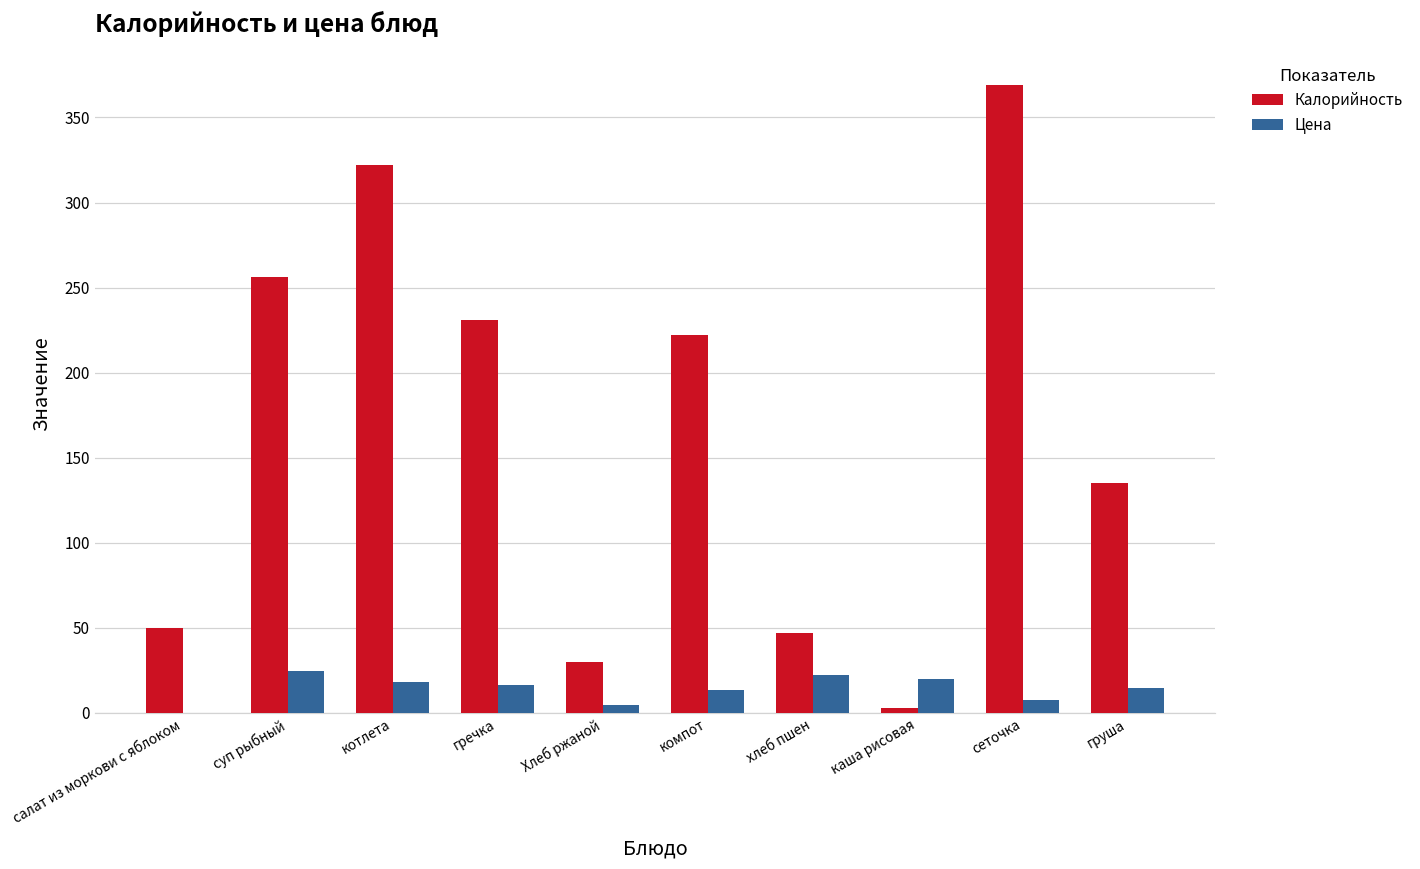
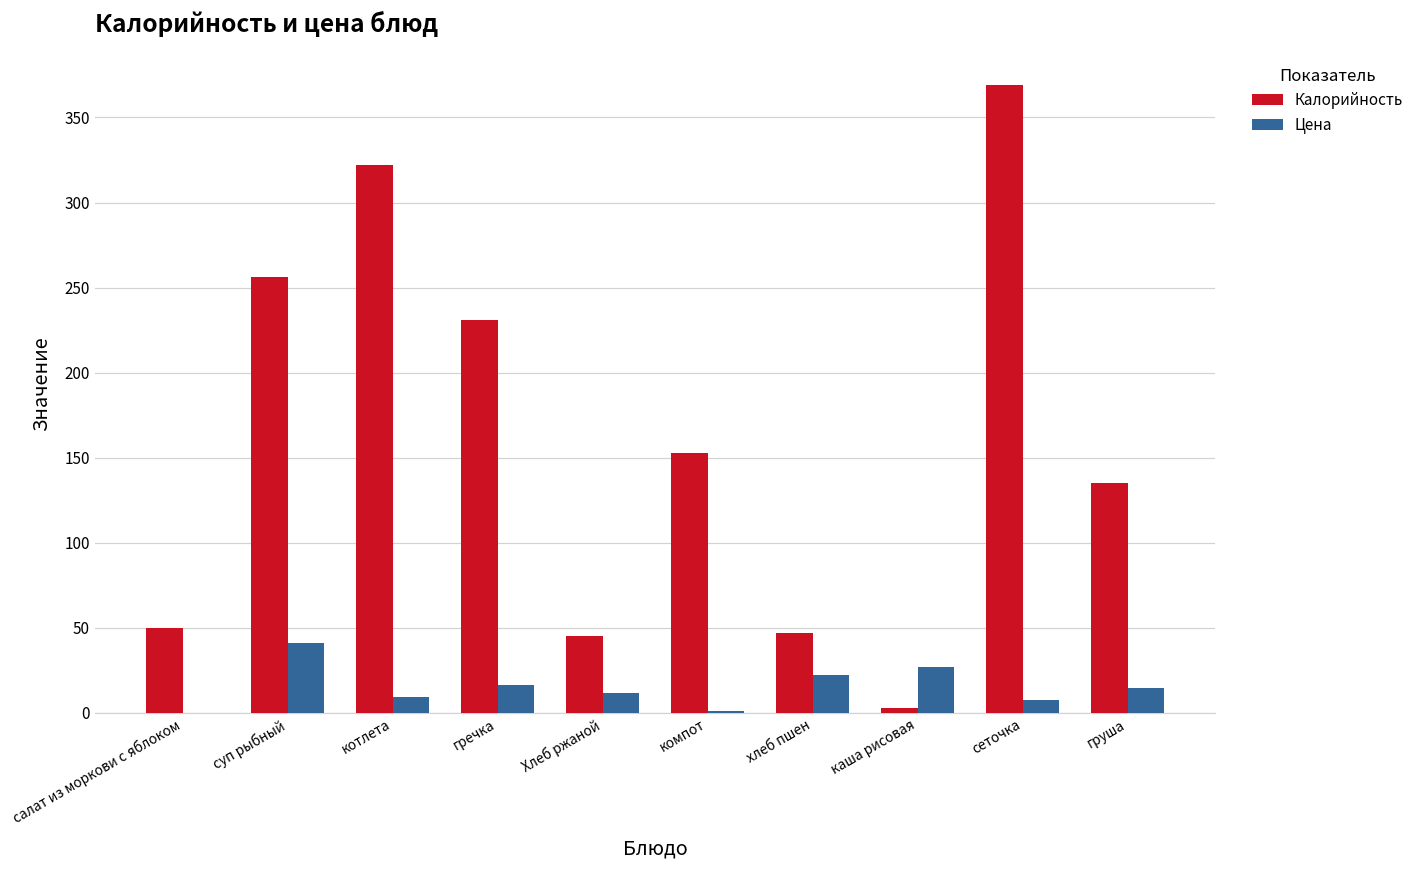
  {
    "Калорийность": {
      "салат из моркови с яблоком": 50,
      "суп рыбный": 256,
      "котлета": 322,
      "гречка": 231,
-     "Хлеб ржаной": 30,
-     "компот": 222,
+     "Хлеб ржаной": 45,
+     "компот": 153,
      "хлеб пшен": 47,
      "каша рисовая": 3,
      "сеточка": 369,
      "груша": 135
    },
    "Цена": {
      "салат из моркови с яблоком": 0,
-     "суп рыбный": 25,
-     "котлета": 18,
+     "суп рыбный": 41,
+     "котлета": 9,
      "гречка": 16,
-     "Хлеб ржаной": 5,
-     "компот": 13,
+     "Хлеб ржаной": 11,
+     "компот": 1,
      "хлеб пшен": 22,
-     "каша рисовая": 20,
+     "каша рисовая": 27,
      "сеточка": 8,
      "груша": 15
    }
  }
